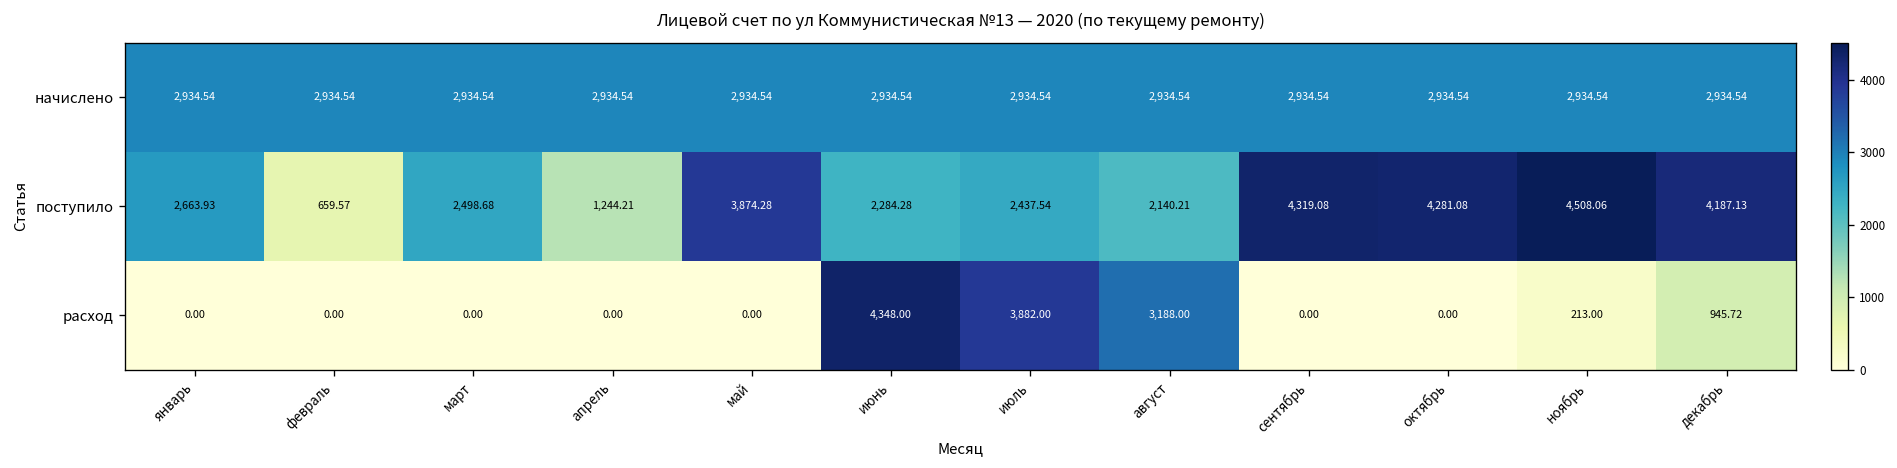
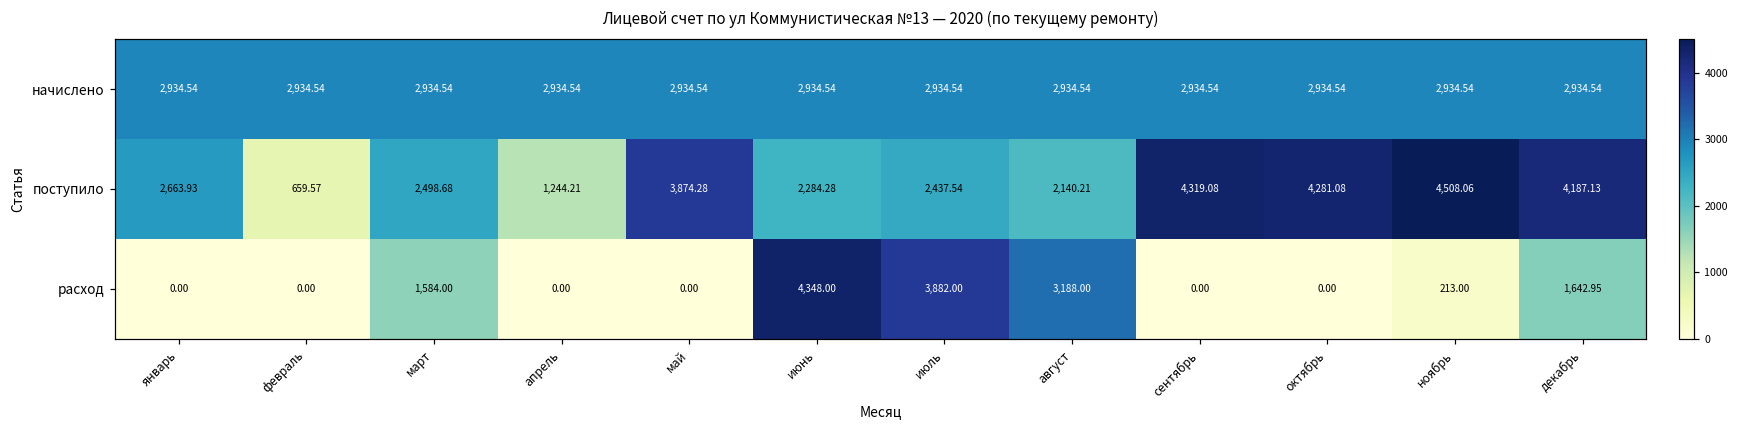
  {
    "начислено": {
      "январь": "2,934.54",
      "февраль": "2,934.54",
      "март": "2,934.54",
      "апрель": "2,934.54",
      "май": "2,934.54",
      "июнь": "2,934.54",
      "июль": "2,934.54",
      "август": "2,934.54",
      "сентябрь": "2,934.54",
      "октябрь": "2,934.54",
      "ноябрь": "2,934.54",
      "декабрь": "2,934.54"
    },
    "поступило": {
      "январь": "2,663.93",
      "февраль": "659.57",
      "март": "2,498.68",
      "апрель": "1,244.21",
      "май": "3,874.28",
      "июнь": "2,284.28",
      "июль": "2,437.54",
      "август": "2,140.21",
      "сентябрь": "4,319.08",
      "октябрь": "4,281.08",
      "ноябрь": "4,508.06",
      "декабрь": "4,187.13"
    },
    "расход": {
      "январь": "0.00",
      "февраль": "0.00",
-     "март": "0.00",
+     "март": "1,584.00",
      "апрель": "0.00",
      "май": "0.00",
      "июнь": "4,348.00",
      "июль": "3,882.00",
      "август": "3,188.00",
      "сентябрь": "0.00",
      "октябрь": "0.00",
      "ноябрь": "213.00",
-     "декабрь": "945.72"
+     "декабрь": "1,642.95"
    }
  }
